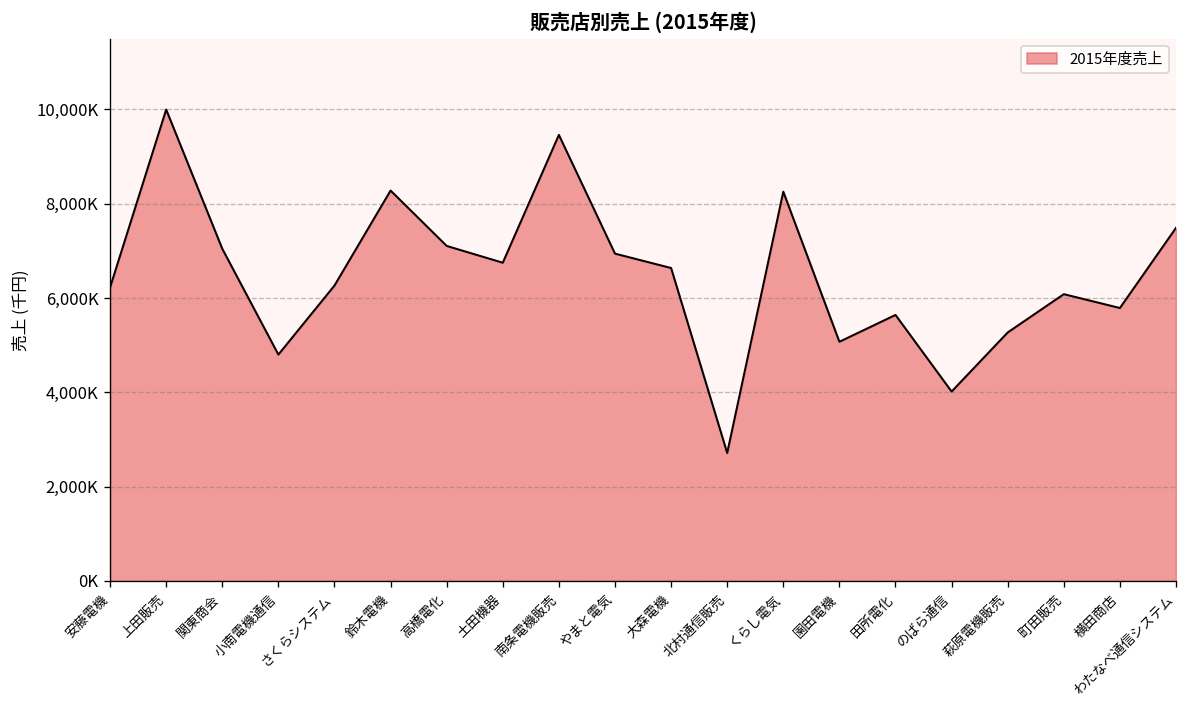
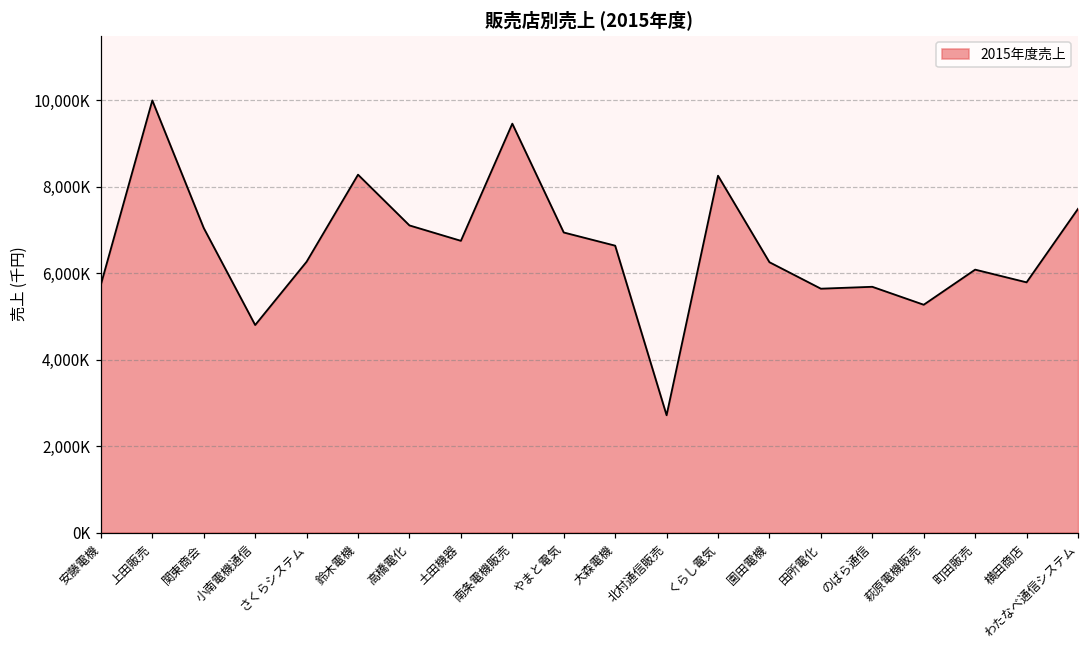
  {
-   "安藤電機": "6,200,000",
+   "安藤電機": "5,700,000",
    "上田販売": "10,000,000",
    "関東商会": "7,000,000",
    "小南電機通信": "4,800,000",
    "さくらシステム": "6,300,000",
    "鈴木電機": "8,300,000",
    "高橋電化": "7,100,000",
    "土田機器": "6,700,000",
    "南条電機販売": "9,500,000",
    "やまと電気": "6,900,000",
    "大森電機": "6,600,000",
    "北村通信販売": "2,700,000",
    "くらし電気": "8,300,000",
-   "園田電機": "5,100,000",
+   "園田電機": "6,300,000",
    "田所電化": "5,600,000",
-   "のばら通信": "4,000,000",
+   "のばら通信": "5,700,000",
    "萩原電機販売": "5,300,000",
    "町田販売": "6,100,000",
    "横田商店": "5,800,000",
    "わたなべ通信システム": "7,500,000"
  }
